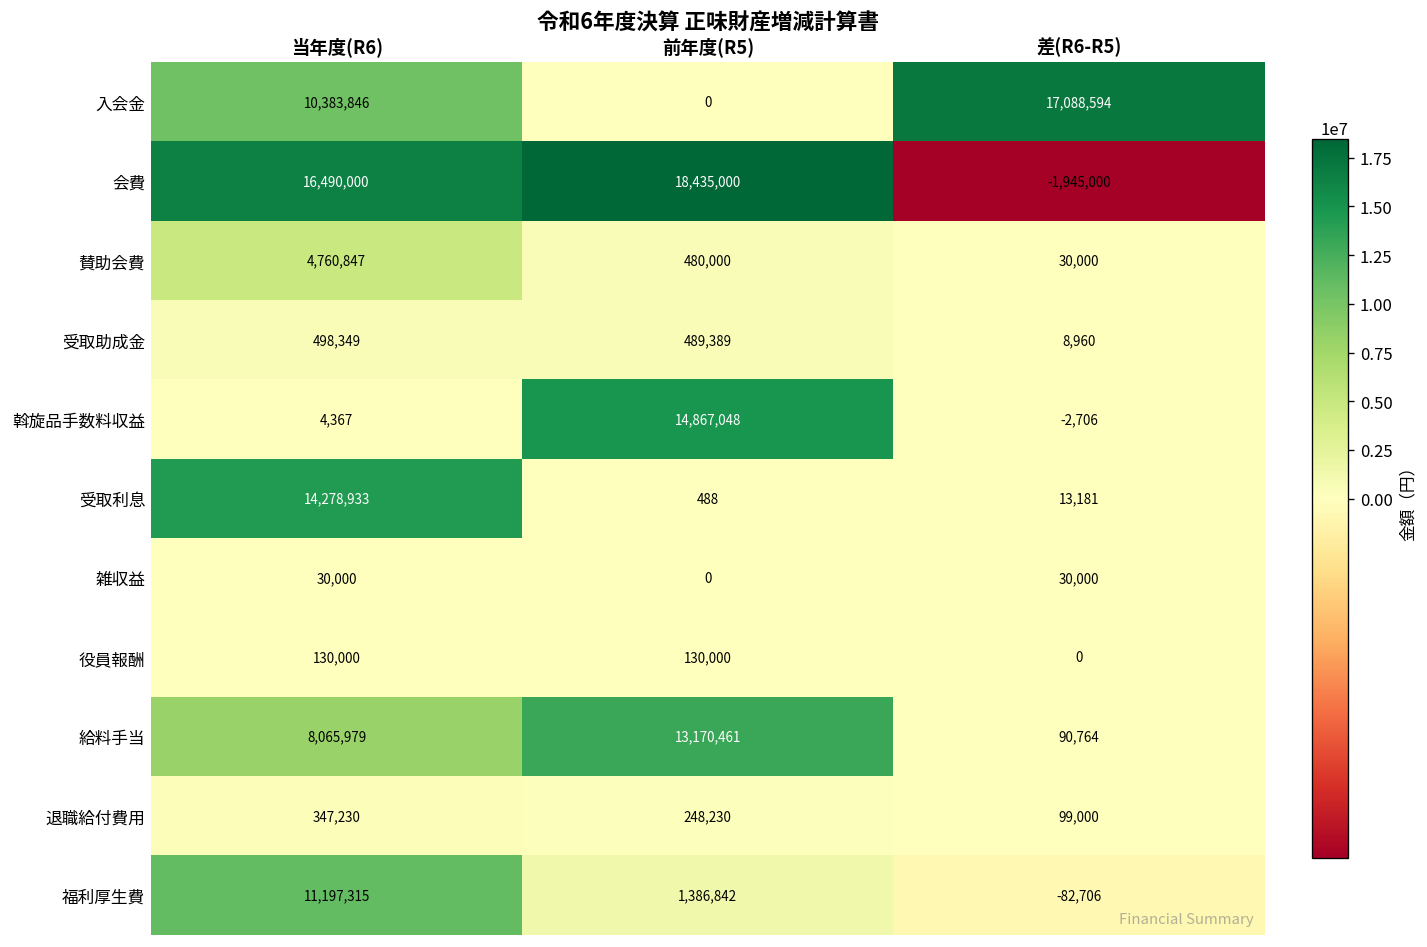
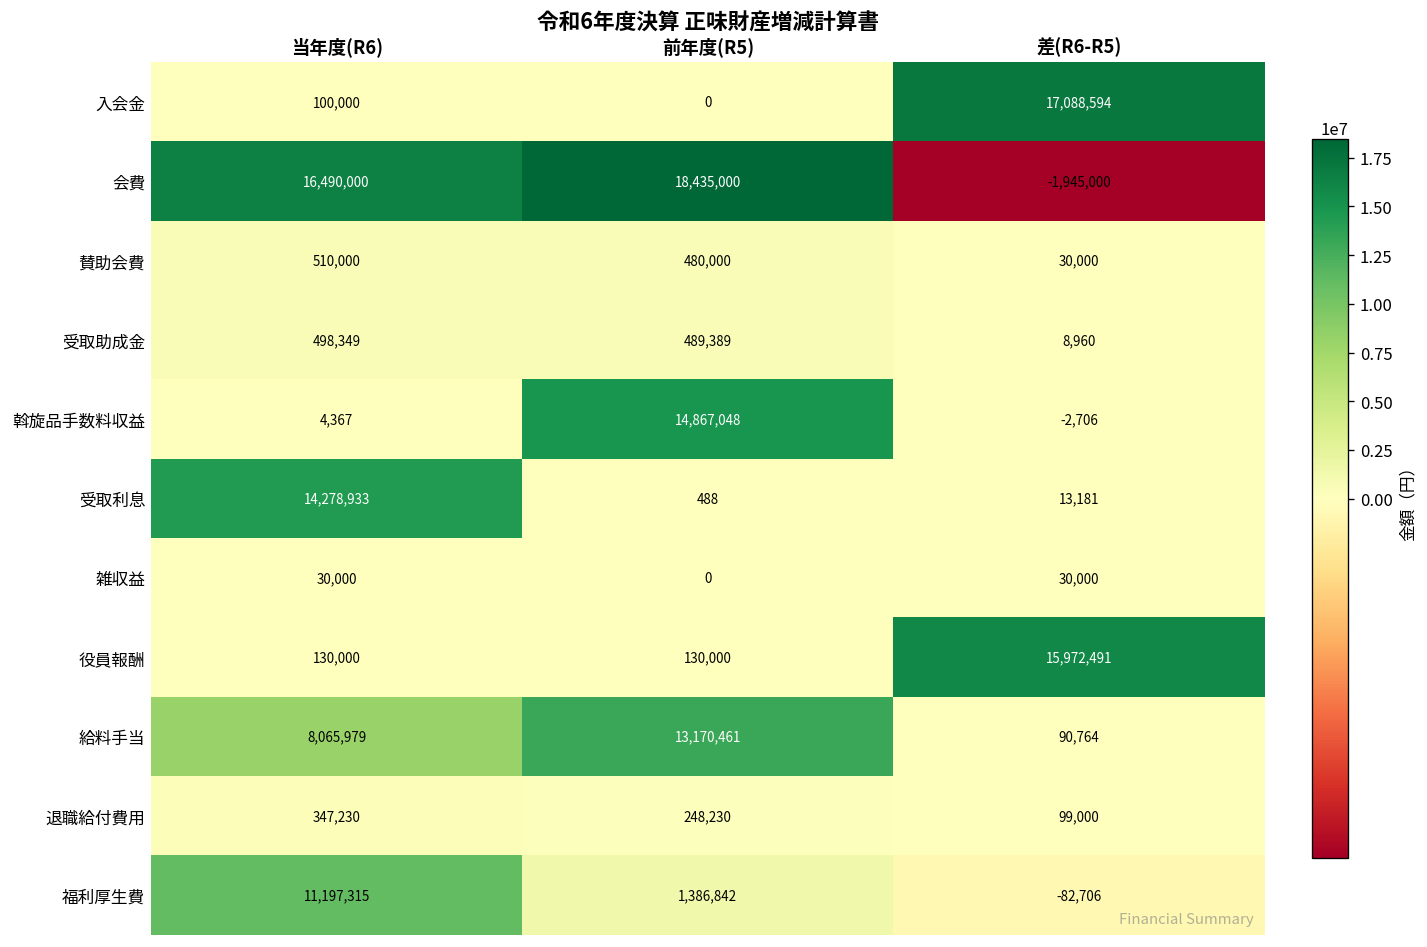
  {
    "入会金": {
-     "当年度(R6)": "10,383,846",
+     "当年度(R6)": "100,000",
      "前年度(R5)": "0",
      "差(R6-R5)": "17,088,594"
    },
    "会費": {
      "当年度(R6)": "16,490,000",
      "前年度(R5)": "18,435,000",
      "差(R6-R5)": "-1,945,000"
    },
    "賛助会費": {
-     "当年度(R6)": "4,760,847",
+     "当年度(R6)": "510,000",
      "前年度(R5)": "480,000",
      "差(R6-R5)": "30,000"
    },
    "受取助成金": {
      "当年度(R6)": "498,349",
      "前年度(R5)": "489,389",
      "差(R6-R5)": "8,960"
    },
    "斡旋品手数料収益": {
      "当年度(R6)": "4,367",
      "前年度(R5)": "14,867,048",
      "差(R6-R5)": "-2,706"
    },
    "受取利息": {
      "当年度(R6)": "14,278,933",
      "前年度(R5)": "488",
      "差(R6-R5)": "13,181"
    },
    "雑収益": {
      "当年度(R6)": "30,000",
      "前年度(R5)": "0",
      "差(R6-R5)": "30,000"
    },
    "役員報酬": {
      "当年度(R6)": "130,000",
      "前年度(R5)": "130,000",
-     "差(R6-R5)": "0"
+     "差(R6-R5)": "15,972,491"
    },
    "給料手当": {
      "当年度(R6)": "8,065,979",
      "前年度(R5)": "13,170,461",
      "差(R6-R5)": "90,764"
    },
    "退職給付費用": {
      "当年度(R6)": "347,230",
      "前年度(R5)": "248,230",
      "差(R6-R5)": "99,000"
    },
    "福利厚生費": {
      "当年度(R6)": "11,197,315",
      "前年度(R5)": "1,386,842"
    }
  }
